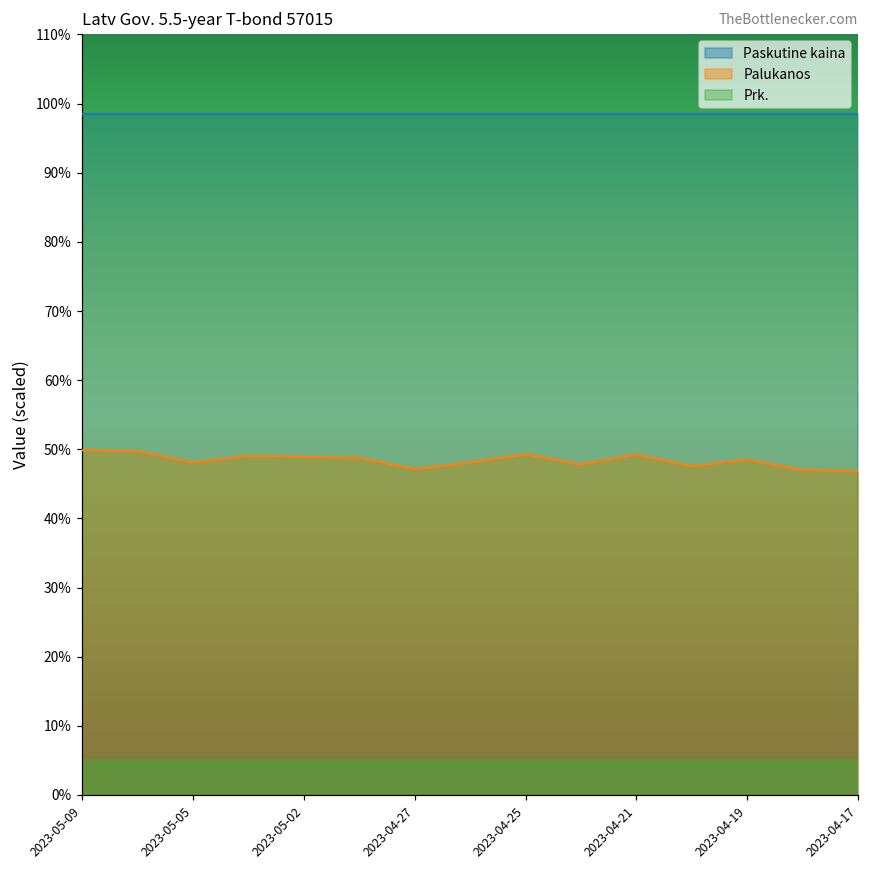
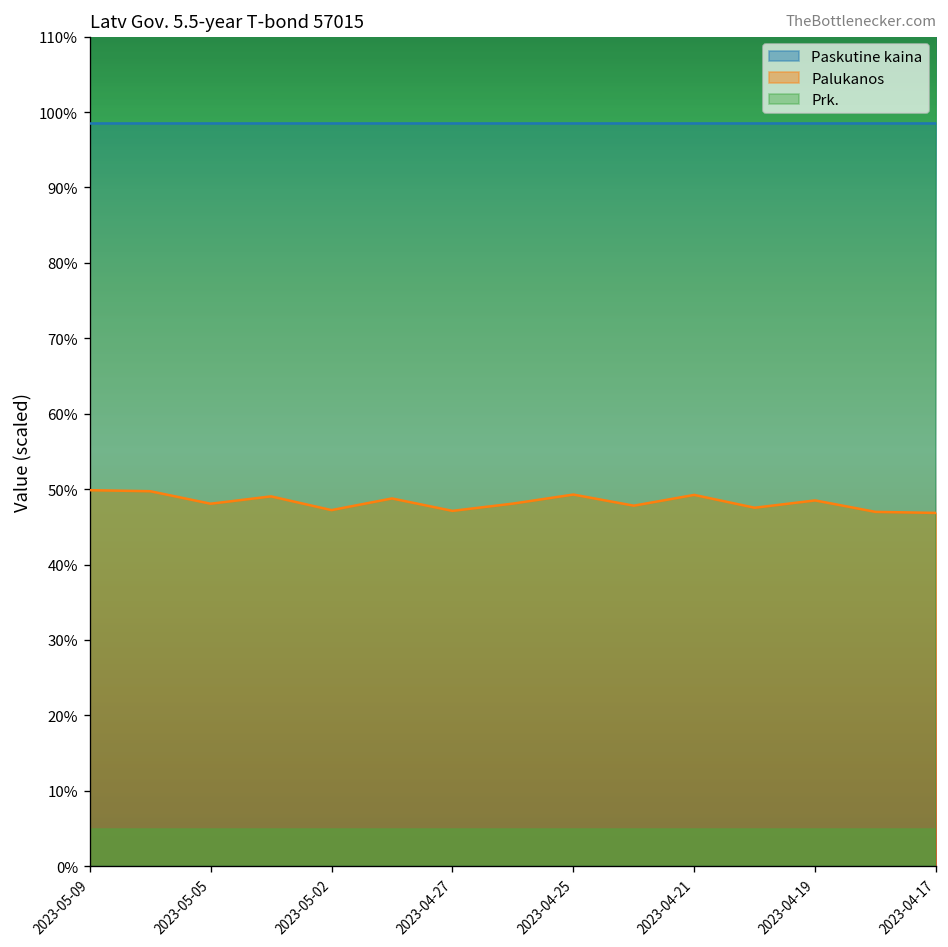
  {
    "Paskutine kaina": {
      "2023-05-09": "99%",
      "2023-05-05": "99%",
      "2023-05-02": "99%",
      "2023-04-27": "99%",
      "2023-04-25": "99%",
      "2023-04-21": "99%",
      "2023-04-19": "99%",
      "2023-04-17": "99%"
    },
    "Palukanos": {
      "2023-05-09": "50%",
      "2023-05-05": "48%",
-     "2023-05-02": "49%",
+     "2023-05-02": "47%",
      "2023-04-27": "47%",
      "2023-04-25": "49%",
      "2023-04-21": "49%",
      "2023-04-19": "49%",
      "2023-04-17": "47%"
    }
  }
